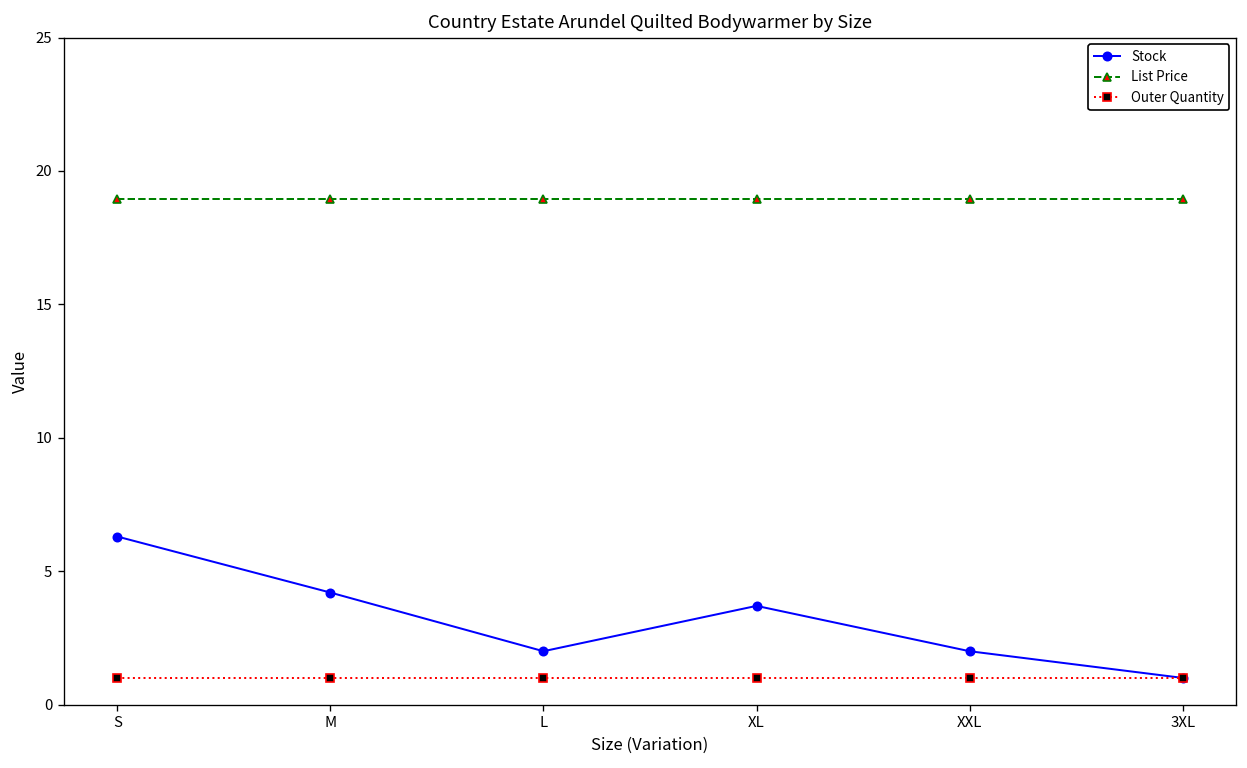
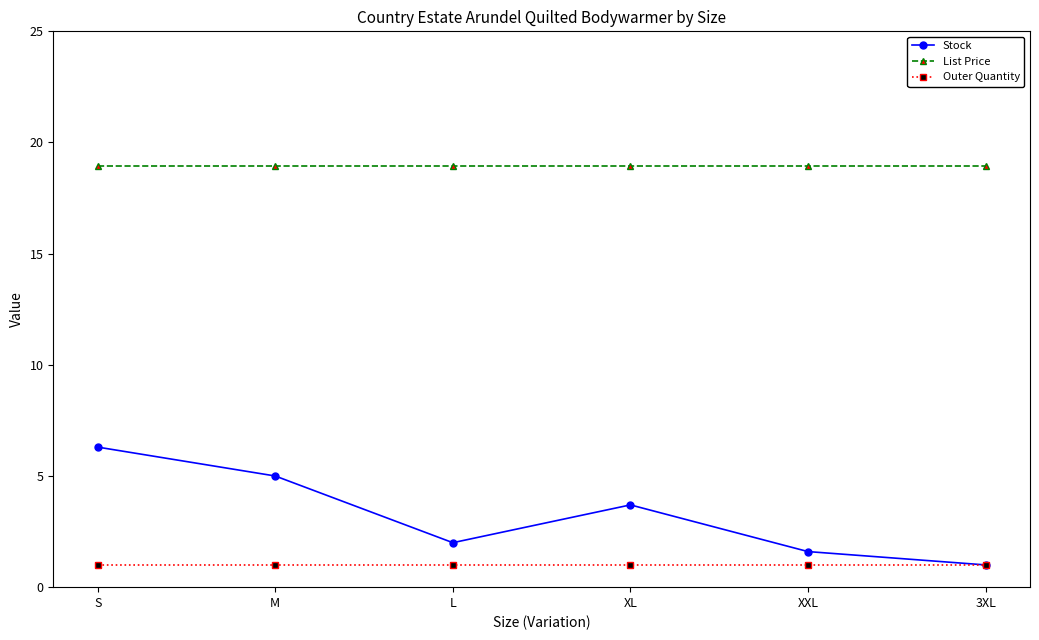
  {
    "Stock": {
      "S": 6.3,
-     "M": 4.2,
+     "M": 5.0,
      "L": 2.0,
      "XL": 3.7,
-     "XXL": 2.0
+     "XXL": 1.6
    },
    "List Price": {
      "S": 19.0,
      "M": 19.0,
      "L": 19.0,
      "XL": 19.0,
      "XXL": 19.0,
      "3XL": 19.0
    },
    "Outer Quantity": {
      "S": 1.0,
      "M": 1.0,
      "L": 1.0,
      "XL": 1.0,
      "XXL": 1.0
    }
  }
